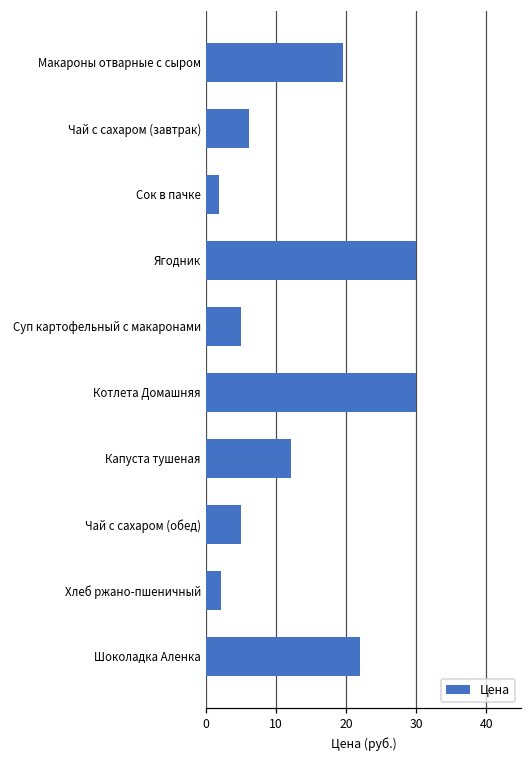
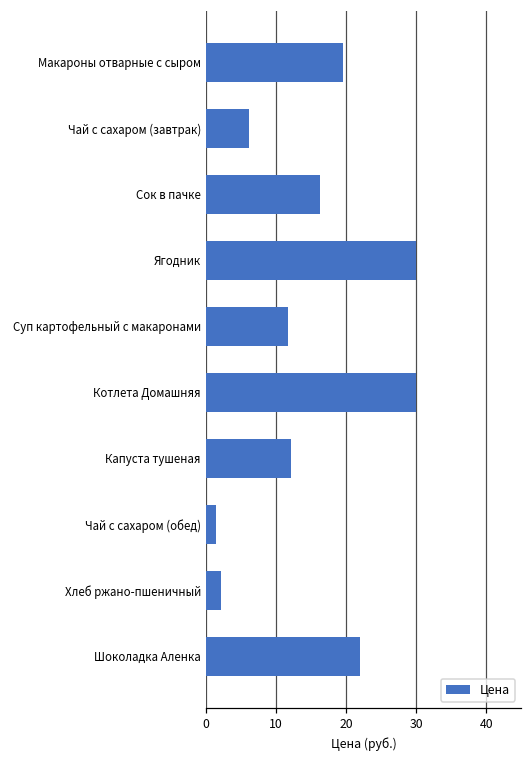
  {
    "Макароны отварные с сыром": 20,
    "Чай с сахаром (завтрак)": 6,
-   "Сок в пачке": 2,
+   "Сок в пачке": 16,
    "Ягодник": 30,
-   "Суп картофельный с макаронами": 5,
+   "Суп картофельный с макаронами": 12,
    "Котлета Домашняя": 30,
    "Капуста тушеная": 12,
-   "Чай с сахаром (обед)": 5,
+   "Чай с сахаром (обед)": 1,
    "Хлеб ржано-пшеничный": 2,
    "Шоколадка Аленка": 22
  }
